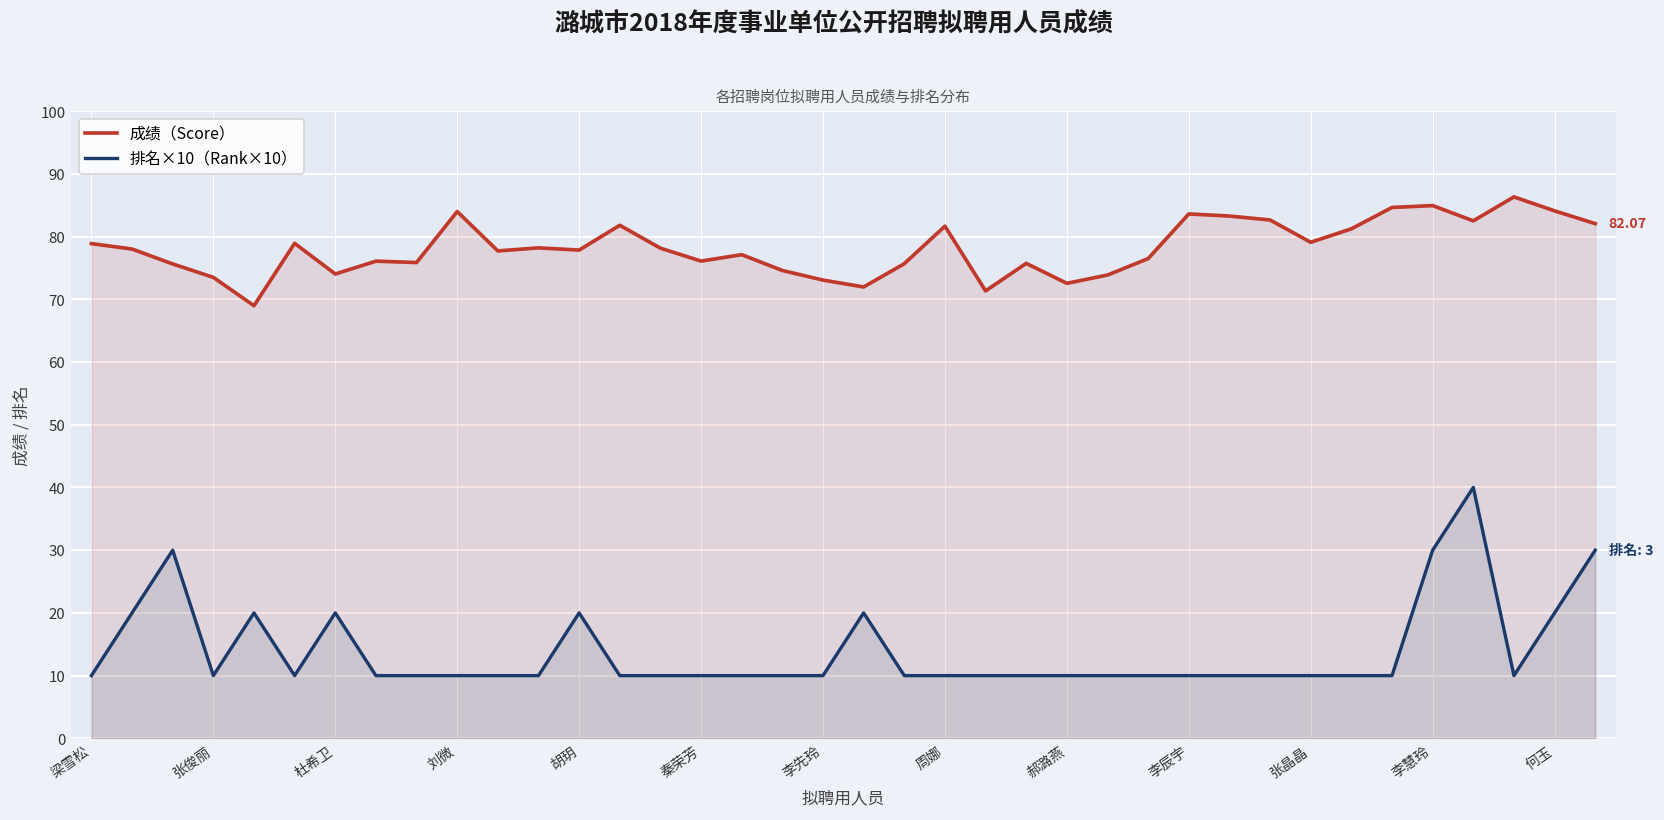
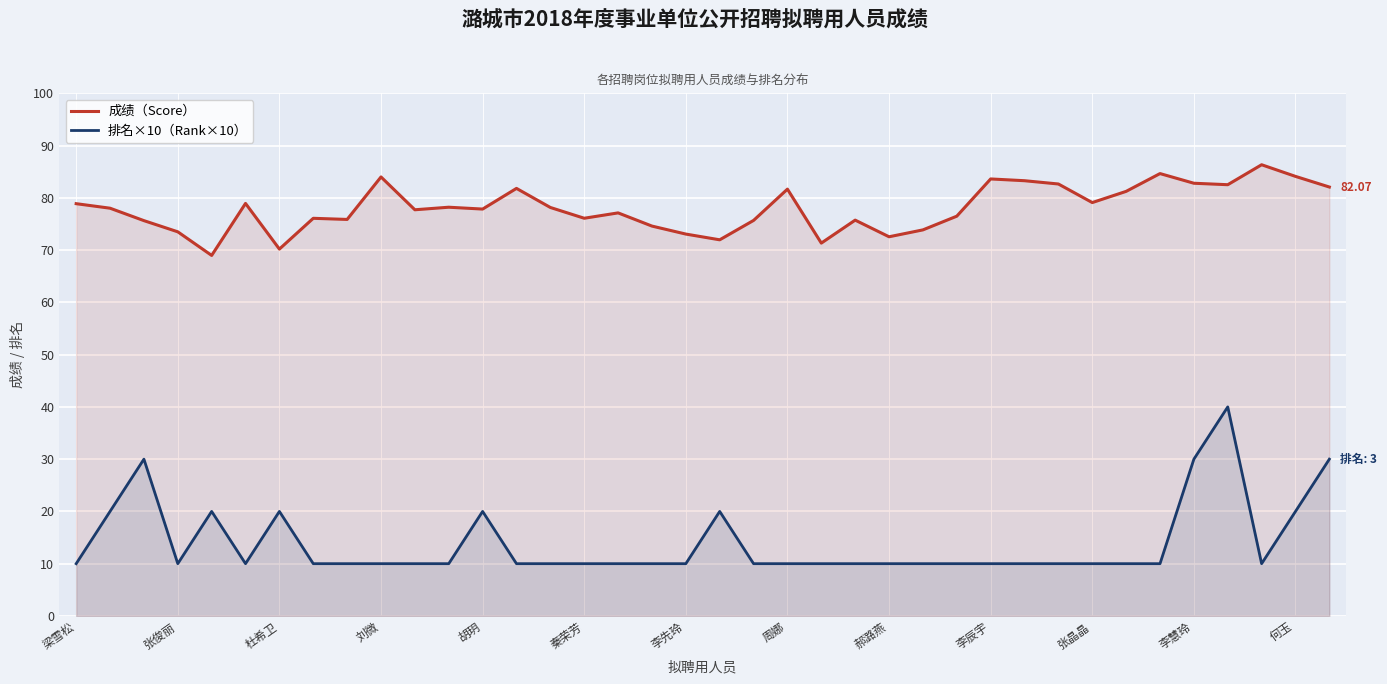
  {
    "成绩（Score）": {
      "梁雪松": 79,
      "张俊丽": 74,
-     "杜希卫": 74,
+     "杜希卫": 70,
      "刘微": 84,
      "胡玥": 78,
      "秦荣芳": 76,
      "李先玲": 73,
      "周娜": 82,
      "郝潞燕": 73,
      "李辰宇": 84,
      "张晶晶": 79,
-     "李慧玲": 85,
+     "李慧玲": 83,
      "何玉": 84
    },
    "排名×10（Rank×10）": {
      "梁雪松": 10,
      "张俊丽": 10,
      "杜希卫": 20,
      "刘微": 10,
      "胡玥": 20,
      "秦荣芳": 10,
      "李先玲": 10,
      "周娜": 10,
      "郝潞燕": 10,
      "李辰宇": 10,
      "张晶晶": 10,
      "李慧玲": 30,
      "何玉": 20
    }
  }
